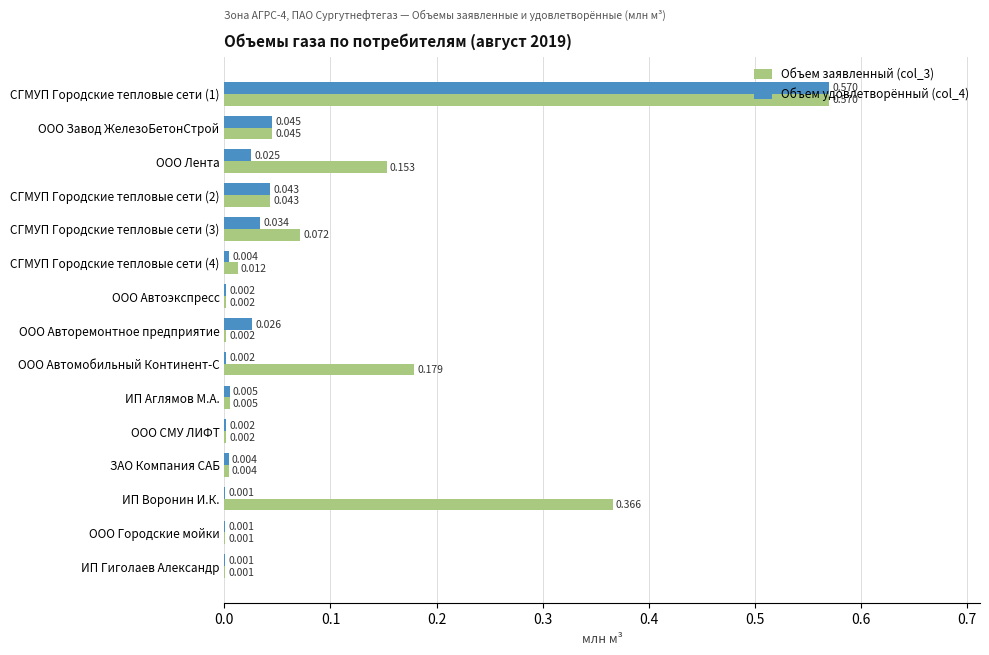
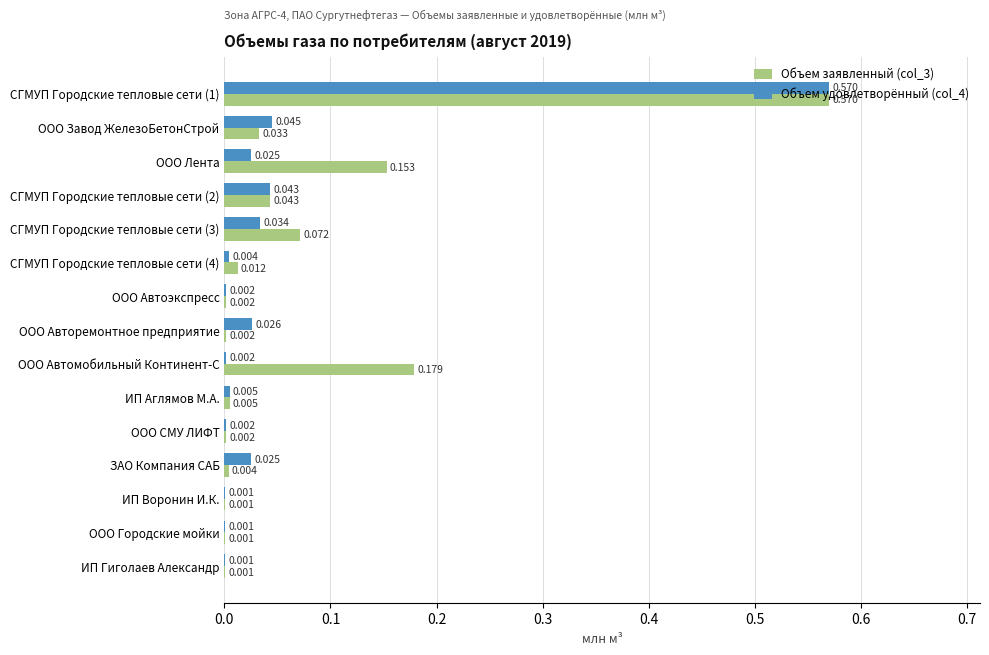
  {
    "Объем заявленный (col_3)": {
      "СГМУП Городские тепловые сети (1)": 0.570,
-     "ООО Завод ЖелезоБетонСтрой": 0.045,
+     "ООО Завод ЖелезоБетонСтрой": 0.033,
      "ООО Лента": 0.153,
      "СГМУП Городские тепловые сети (2)": 0.043,
      "СГМУП Городские тепловые сети (3)": 0.072,
      "СГМУП Городские тепловые сети (4)": 0.012,
      "ООО Автоэкспресс": 0.002,
      "ООО Авторемонтное предприятие": 0.002,
      "ООО Автомобильный Континент-С": 0.179,
      "ИП Аглямов М.А.": 0.005,
      "ООО СМУ ЛИФТ": 0.002,
      "ЗАО Компания САБ": 0.004,
-     "ИП Воронин И.К.": 0.366,
+     "ИП Воронин И.К.": 0.001,
      "ООО Городские мойки": 0.001,
      "ИП Гиголаев Александр": 0.001
    },
    "Объем удовлетворённый (col_4)": {
      "СГМУП Городские тепловые сети (1)": 0.570,
      "ООО Завод ЖелезоБетонСтрой": 0.045,
      "ООО Лента": 0.025,
      "СГМУП Городские тепловые сети (2)": 0.043,
      "СГМУП Городские тепловые сети (3)": 0.034,
      "СГМУП Городские тепловые сети (4)": 0.004,
      "ООО Автоэкспресс": 0.002,
      "ООО Авторемонтное предприятие": 0.026,
      "ООО Автомобильный Континент-С": 0.002,
      "ИП Аглямов М.А.": 0.005,
      "ООО СМУ ЛИФТ": 0.002,
-     "ЗАО Компания САБ": 0.004,
+     "ЗАО Компания САБ": 0.025,
      "ИП Воронин И.К.": 0.001,
      "ООО Городские мойки": 0.001,
      "ИП Гиголаев Александр": 0.001
    }
  }
